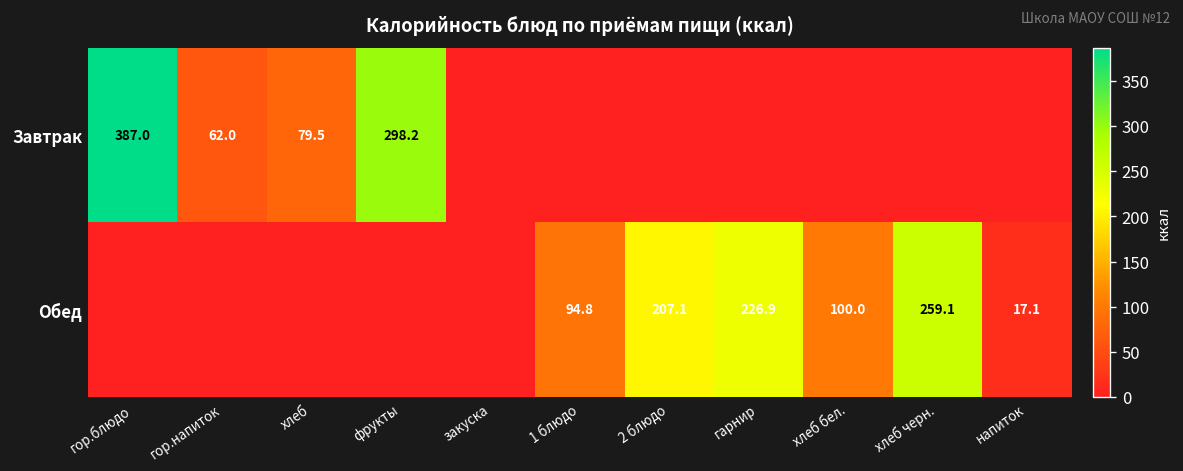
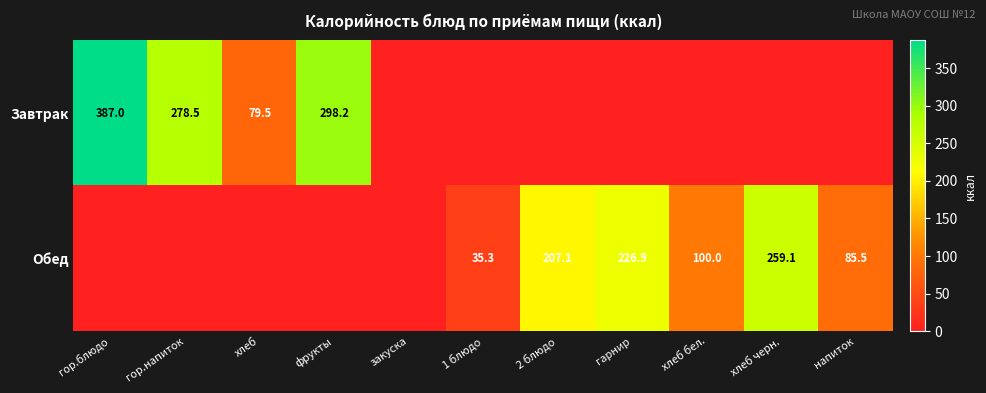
  {
    "Завтрак": {
      "гор.блюдо": 387.0,
-     "гор.напиток": 62.0,
+     "гор.напиток": 278.5,
      "хлеб": 79.5,
      "фрукты": 298.2
    },
    "Обед": {
-     "1 блюдо": 94.8,
+     "1 блюдо": 35.3,
      "2 блюдо": 207.1,
      "гарнир": 226.9,
      "хлеб бел.": 100.0,
      "хлеб черн.": 259.1,
-     "напиток": 17.1
+     "напиток": 85.5
    }
  }
